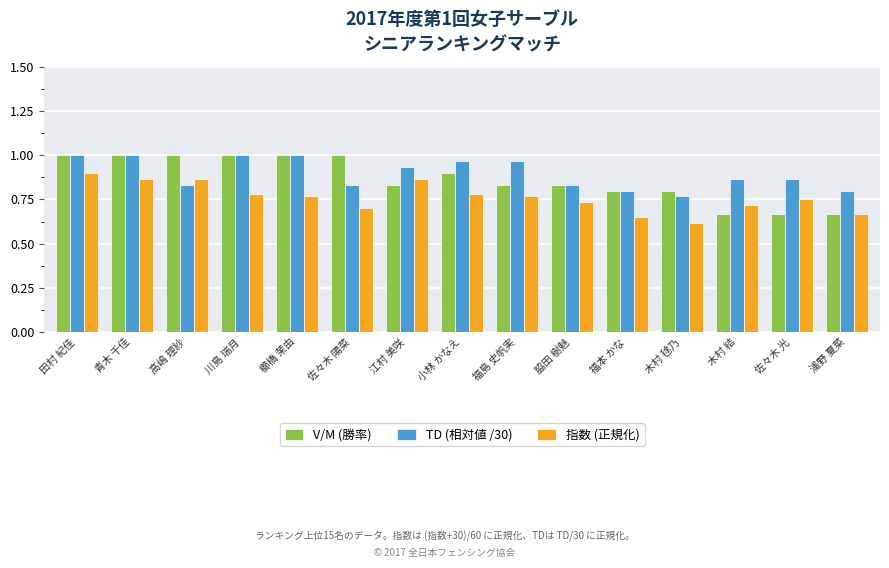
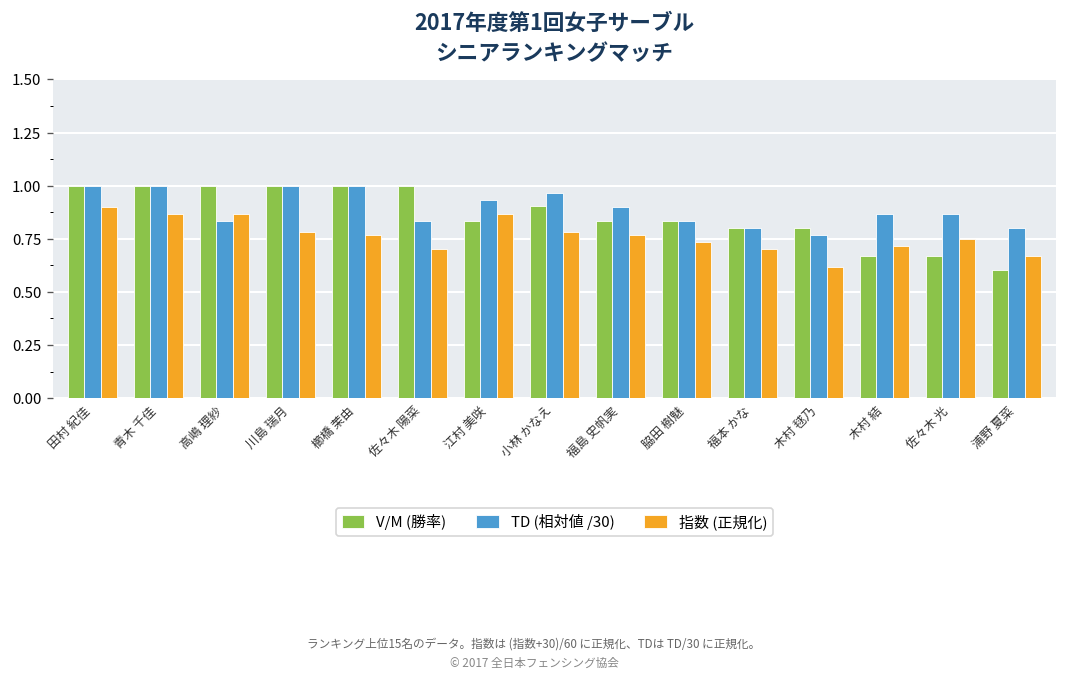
  {
    "V/M (勝率)": {
      "田村 紀佳": 1.00,
      "青木 千佳": 1.00,
      "高嶋 理紗": 1.00,
      "川島 瑞月": 1.00,
      "櫛橋 茉由": 1.00,
      "佐々木 陽菜": 1.00,
      "江村 美咲": 0.83,
      "小林 かなえ": 0.90,
      "福島 史帆実": 0.83,
      "脇田 樹魅": 0.83,
      "福本 かな": 0.80,
      "木村 毬乃": 0.80,
      "木村 結": 0.67,
      "佐々木 光": 0.67,
-     "浦野 夏菜": 0.67
+     "浦野 夏菜": 0.60
    },
    "TD (相対値 /30)": {
      "田村 紀佳": 1.00,
      "青木 千佳": 1.00,
      "高嶋 理紗": 0.83,
      "川島 瑞月": 1.00,
      "櫛橋 茉由": 1.00,
      "佐々木 陽菜": 0.83,
      "江村 美咲": 0.93,
      "小林 かなえ": 0.97,
-     "福島 史帆実": 0.97,
+     "福島 史帆実": 0.90,
      "脇田 樹魅": 0.83,
      "福本 かな": 0.80,
      "木村 毬乃": 0.77,
      "木村 結": 0.87,
      "佐々木 光": 0.87,
      "浦野 夏菜": 0.80
    },
    "指数 (正規化)": {
      "田村 紀佳": 0.90,
      "青木 千佳": 0.87,
      "高嶋 理紗": 0.87,
      "川島 瑞月": 0.78,
      "櫛橋 茉由": 0.77,
      "佐々木 陽菜": 0.70,
      "江村 美咲": 0.87,
      "小林 かなえ": 0.78,
      "福島 史帆実": 0.77,
      "脇田 樹魅": 0.73,
-     "福本 かな": 0.65,
+     "福本 かな": 0.70,
      "木村 毬乃": 0.62,
      "木村 結": 0.72,
      "佐々木 光": 0.75,
      "浦野 夏菜": 0.67
    }
  }
